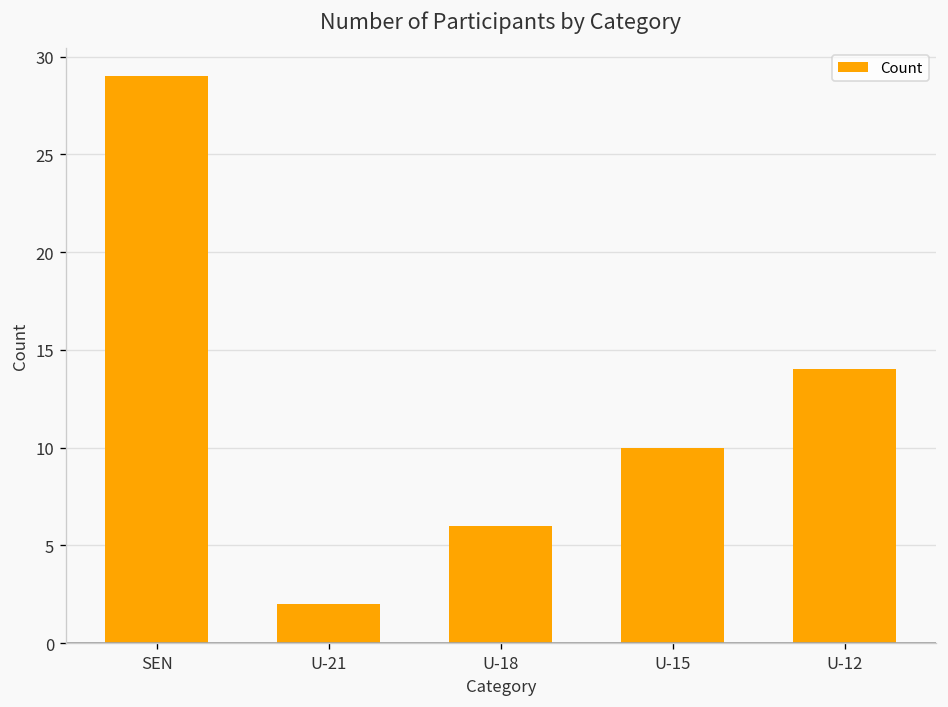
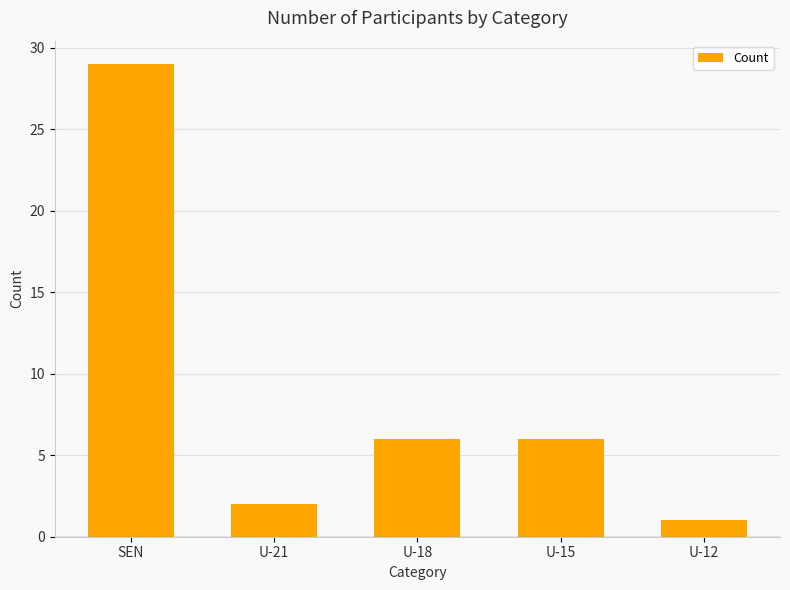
  {
    "SEN": 29,
    "U-21": 2,
    "U-18": 6,
-   "U-15": 10,
-   "U-12": 14
+   "U-15": 6,
+   "U-12": 1
  }
